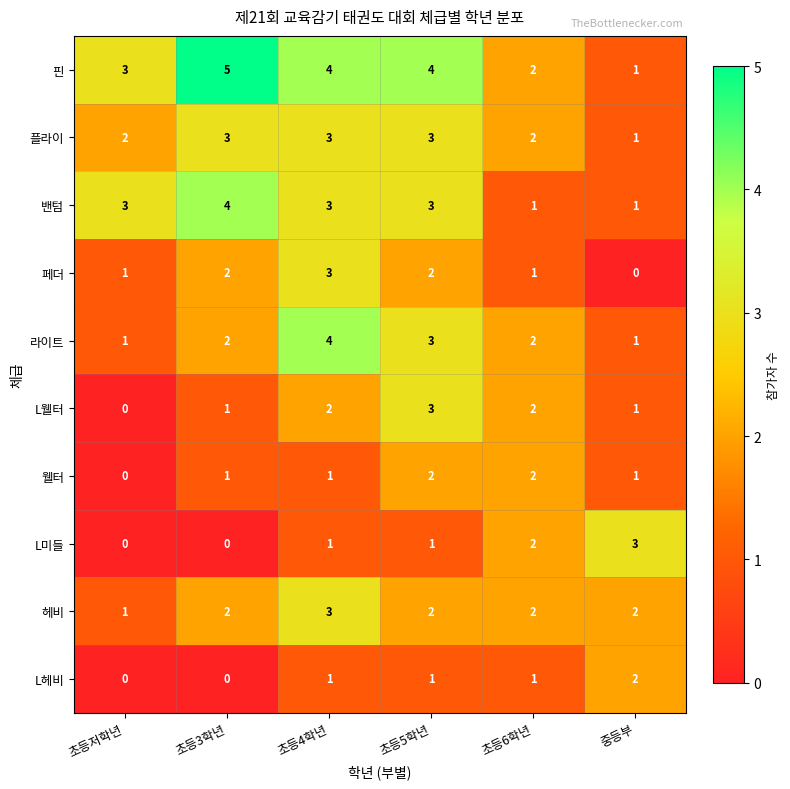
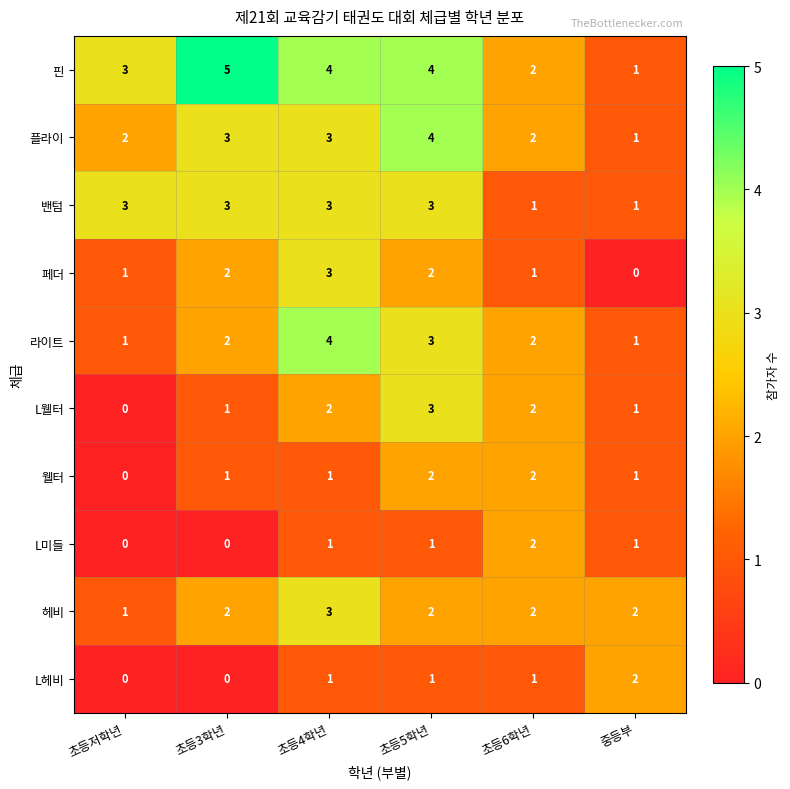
  {
    "핀": {
      "초등저학년": 3,
      "초등3학년": 5,
      "초등4학년": 4,
      "초등5학년": 4,
      "초등6학년": 2,
      "중등부": 1
    },
    "플라이": {
      "초등저학년": 2,
      "초등3학년": 3,
      "초등4학년": 3,
-     "초등5학년": 3,
+     "초등5학년": 4,
      "초등6학년": 2,
      "중등부": 1
    },
    "밴텀": {
      "초등저학년": 3,
-     "초등3학년": 4,
+     "초등3학년": 3,
      "초등4학년": 3,
      "초등5학년": 3,
      "초등6학년": 1,
      "중등부": 1
    },
    "페더": {
      "초등저학년": 1,
      "초등3학년": 2,
      "초등4학년": 3,
      "초등5학년": 2,
      "초등6학년": 1,
      "중등부": 0
    },
    "라이트": {
      "초등저학년": 1,
      "초등3학년": 2,
      "초등4학년": 4,
      "초등5학년": 3,
      "초등6학년": 2,
      "중등부": 1
    },
    "L웰터": {
      "초등저학년": 0,
      "초등3학년": 1,
      "초등4학년": 2,
      "초등5학년": 3,
      "초등6학년": 2,
      "중등부": 1
    },
    "웰터": {
      "초등저학년": 0,
      "초등3학년": 1,
      "초등4학년": 1,
      "초등5학년": 2,
      "초등6학년": 2,
      "중등부": 1
    },
    "L미들": {
      "초등저학년": 0,
      "초등3학년": 0,
      "초등4학년": 1,
      "초등5학년": 1,
      "초등6학년": 2,
-     "중등부": 3
+     "중등부": 1
    },
    "헤비": {
      "초등저학년": 1,
      "초등3학년": 2,
      "초등4학년": 3,
      "초등5학년": 2,
      "초등6학년": 2,
      "중등부": 2
    },
    "L헤비": {
      "초등저학년": 0,
      "초등3학년": 0,
      "초등4학년": 1,
      "초등5학년": 1,
      "초등6학년": 1,
      "중등부": 2
    }
  }
